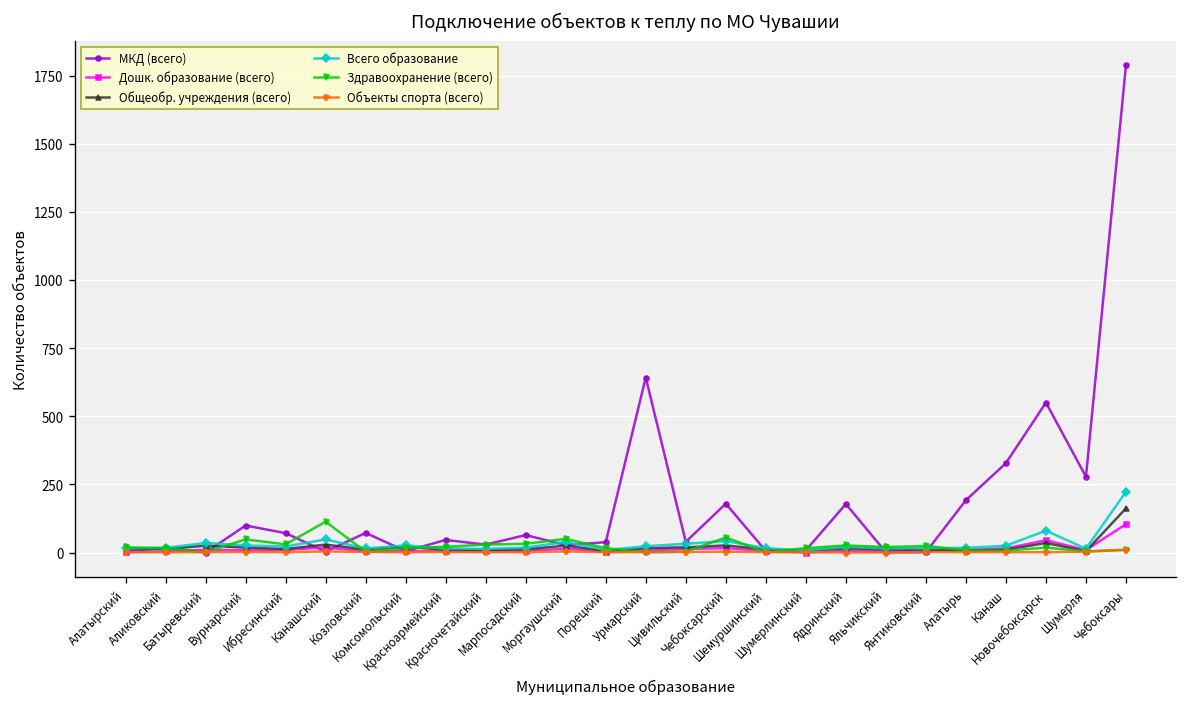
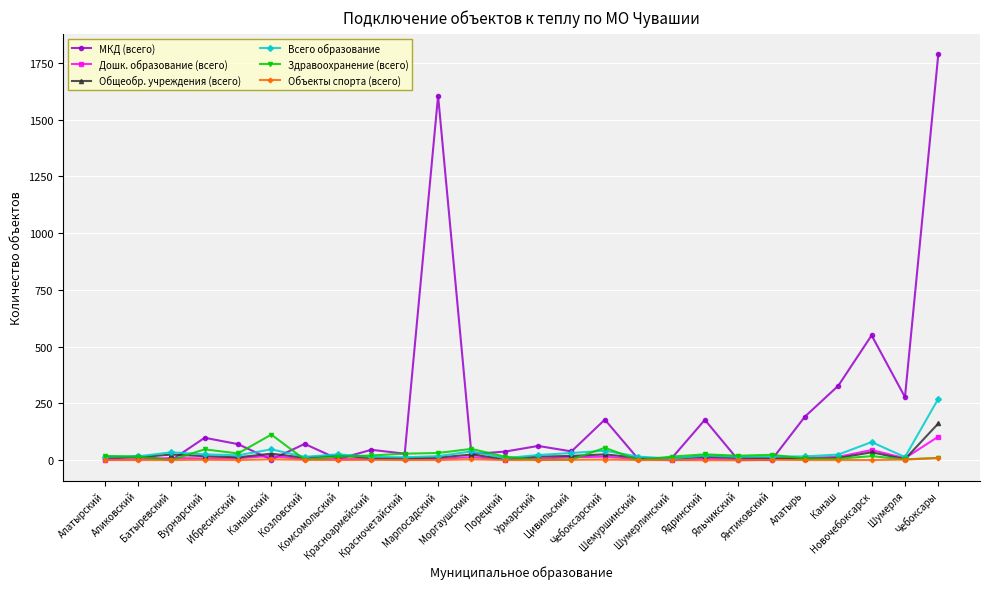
  {
    "МКД (всего)": {
      "Вурнарский": 100,
      "Ибресинский": 70,
      "Козловский": 70,
      "Красноармейский": 50,
-     "Марпосадский": 60,
+     "Марпосадский": 1610,
      "Порецкий": 40,
-     "Урмарский": 640,
+     "Урмарский": 60,
      "Чебоксарский": 180,
      "Ядринский": 180,
      "Алатырь": 190,
      "Канаш": 330,
      "Новочебоксарск": 550,
      "Шумерля": 280,
      "Чебоксары": 1790
    },
    "Дошк. образование (всего)": {
      "Чебоксары": 100
    },
    "Общеобр. учреждения (всего)": {
      "Чебоксары": 160
    },
    "Всего образование": {
      "Канашский": 50,
      "Чебоксарский": 40,
      "Новочебоксарск": 80,
-     "Чебоксары": 220
+     "Чебоксары": 270
    },
    "Здравоохранение (всего)": {
      "Вурнарский": 50,
      "Канашский": 110,
      "Марпосадский": 30,
      "Чебоксарский": 60,
      "Новочебоксарск": 20
    },
    "Объекты спорта (всего)": {
      "Чебоксарский": 0,
      "Новочебоксарск": 0
    }
  }
